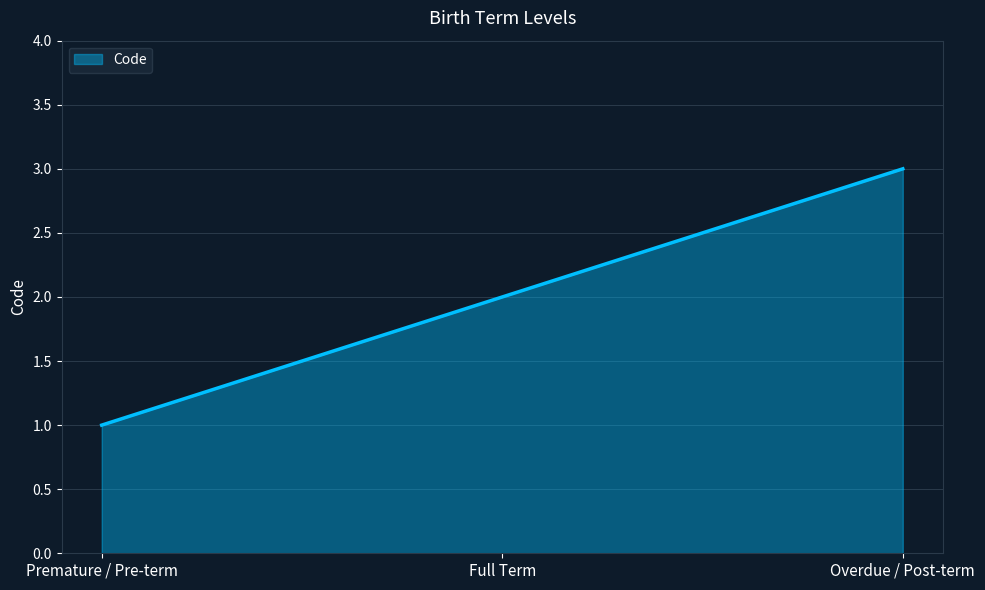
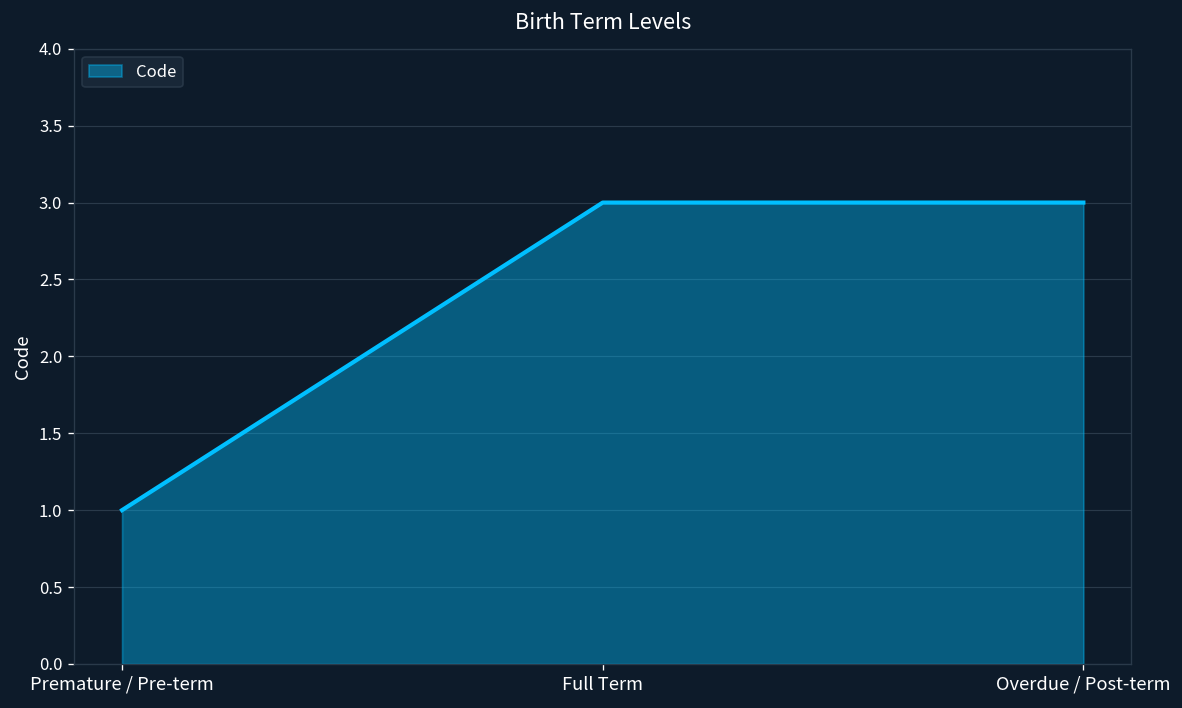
  {
    "Premature / Pre-term": 1,
-   "Full Term": 2,
+   "Full Term": 3,
    "Overdue / Post-term": 3
  }
